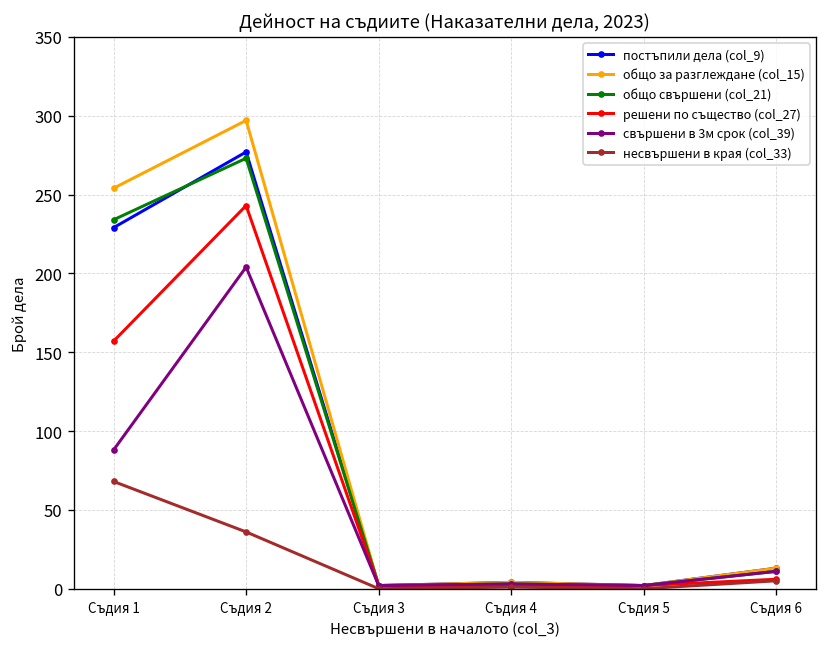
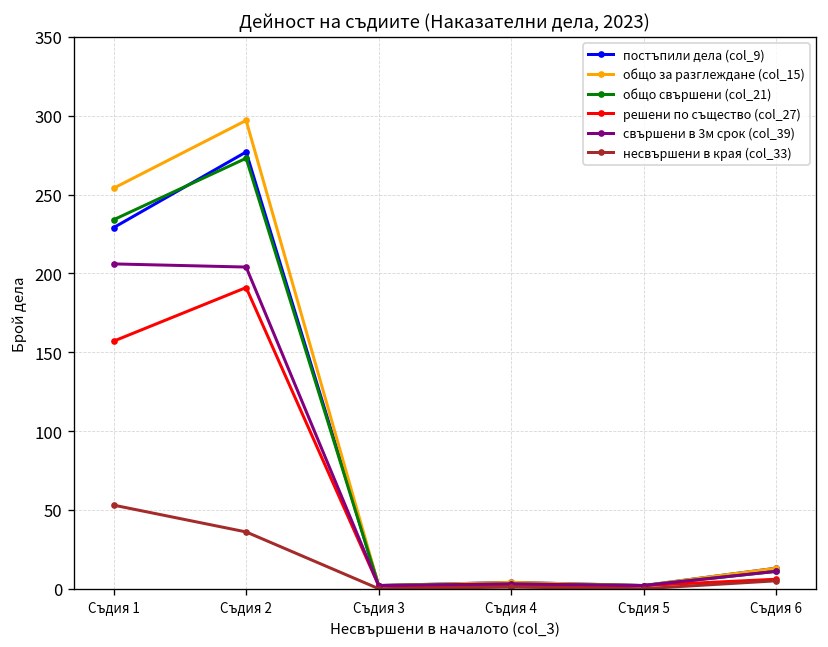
  {
    "постъпили дела (col_9)": {
      "Съдия 1": 229,
      "Съдия 2": 277
    },
    "общо за разглеждане (col_15)": {
      "Съдия 1": 254,
      "Съдия 2": 297
    },
    "общо свършени (col_21)": {
      "Съдия 1": 234,
      "Съдия 2": 273
    },
    "решени по същество (col_27)": {
      "Съдия 1": 157,
-     "Съдия 2": 243
+     "Съдия 2": 191
    },
    "свършени в 3м срок (col_39)": {
-     "Съдия 1": 88,
+     "Съдия 1": 206,
      "Съдия 2": 204
    },
    "несвършени в края (col_33)": {
-     "Съдия 1": 68,
+     "Съдия 1": 53,
      "Съдия 2": 36,
      "Съдия 3": 0,
      "Съдия 5": 0
    }
  }
